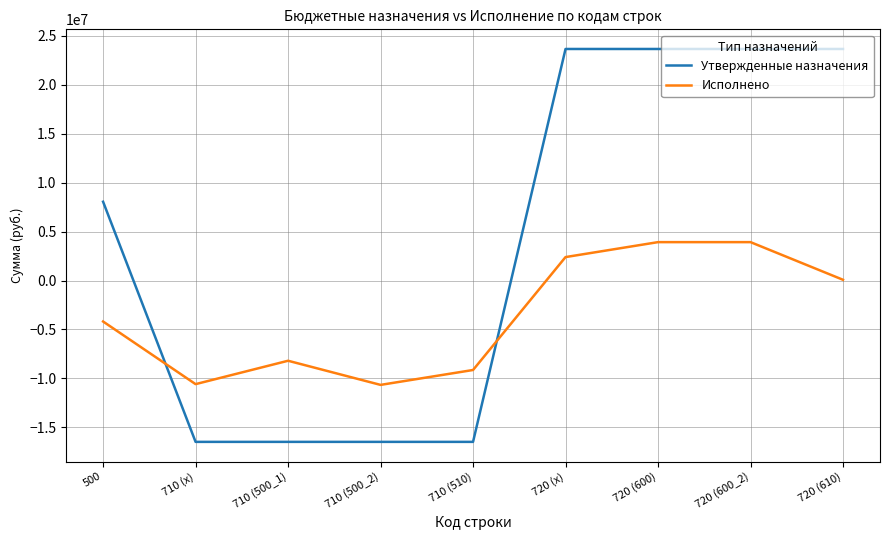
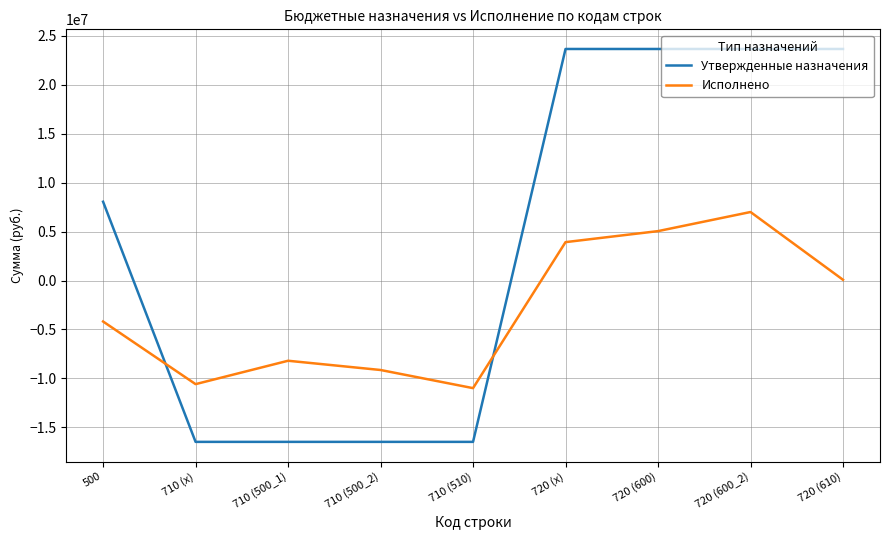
  {
    "Утвержденные назначения": {
      "500": 8000000,
      "710 (x)": -16000000,
      "710 (500_1)": -16000000,
      "710 (500_2)": -16000000,
      "710 (510)": -16000000,
      "720 (x)": 24000000,
      "720 (600)": 24000000
    },
    "Исполнено": {
      "500": -4000000,
      "710 (x)": -11000000,
      "710 (500_1)": -8000000,
-     "710 (500_2)": -11000000,
-     "710 (510)": -9000000,
-     "720 (x)": 2000000,
-     "720 (600)": 4000000,
-     "720 (600_2)": 4000000,
+     "710 (500_2)": -9000000,
+     "710 (510)": -11000000,
+     "720 (x)": 4000000,
+     "720 (600)": 5000000,
+     "720 (600_2)": 7000000,
      "720 (610)": 0
    }
  }
